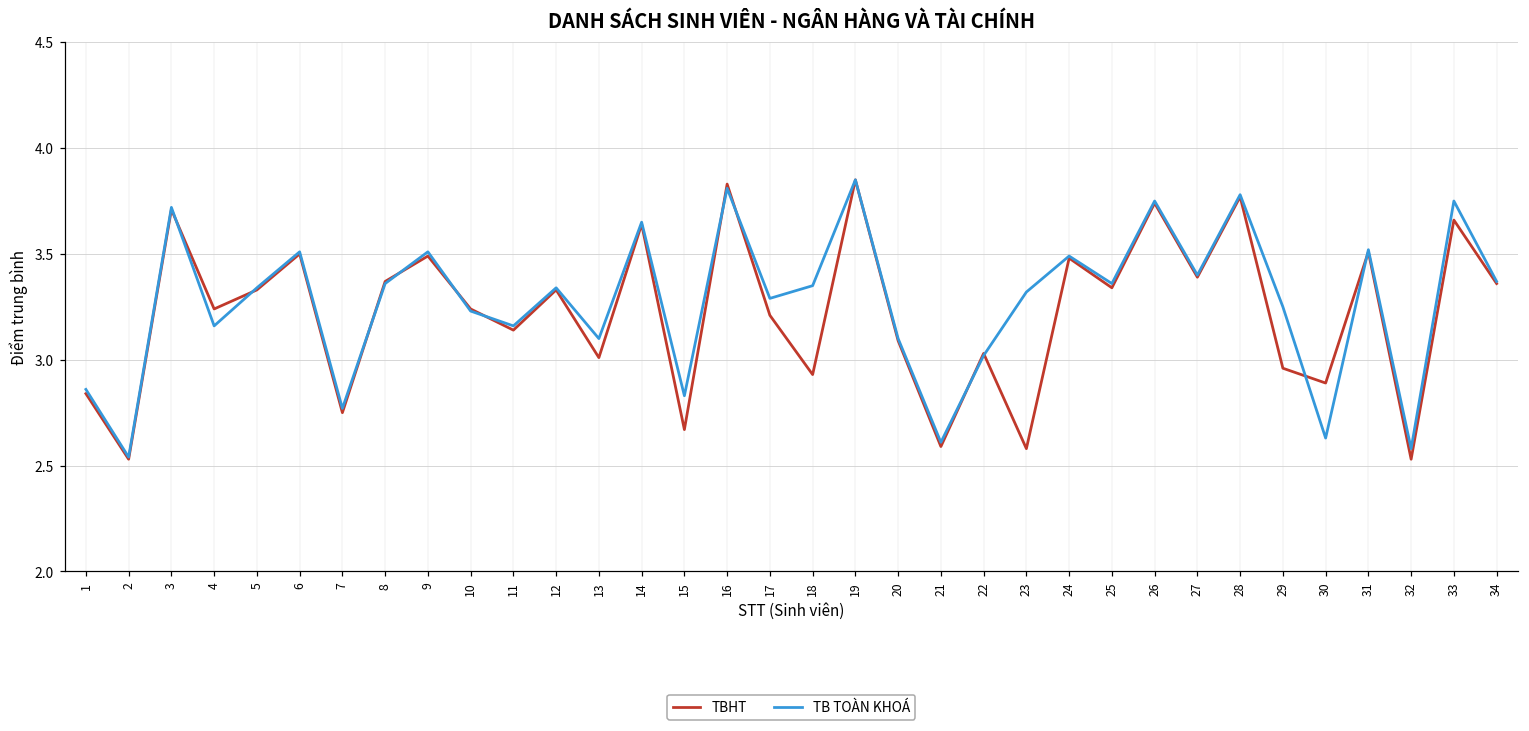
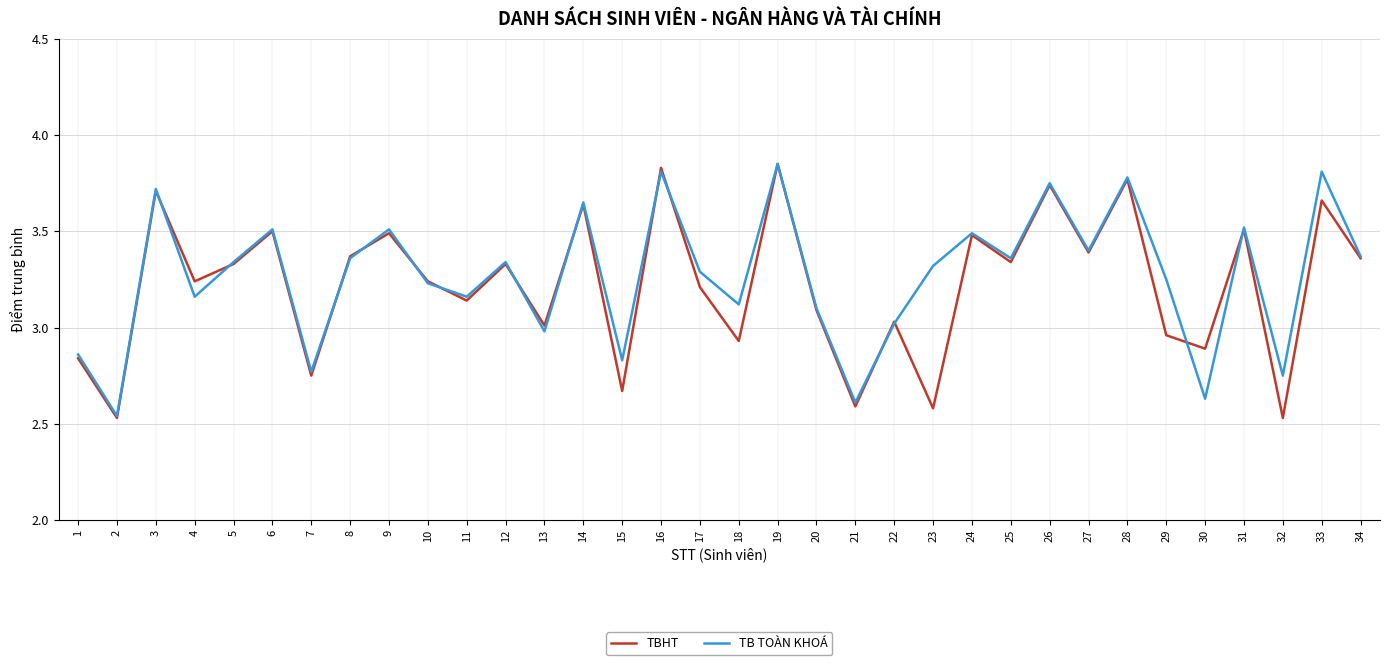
  {
    "TBHT": {
      "1": 2.84,
      "4": 3.24,
      "7": 2.75,
      "9": 3.49,
      "11": 3.14,
      "13": 3.01,
      "15": 2.67,
      "16": 3.83,
      "17": 3.21,
      "18": 2.93,
      "21": 2.59,
      "23": 2.58,
      "25": 3.34,
      "29": 2.96,
      "30": 2.89,
      "32": 2.53,
      "33": 3.66
    },
    "TB TOÀN KHOÁ": {
      "1": 2.86,
      "4": 3.16,
      "7": 2.77,
      "9": 3.51,
      "11": 3.16,
-     "13": 3.10,
+     "13": 2.98,
      "15": 2.83,
      "16": 3.81,
      "17": 3.29,
-     "18": 3.35,
+     "18": 3.12,
      "21": 2.61,
      "23": 3.32,
      "25": 3.36,
      "29": 3.25,
      "30": 2.63,
-     "32": 2.58,
-     "33": 3.75
+     "32": 2.75,
+     "33": 3.81
    }
  }
